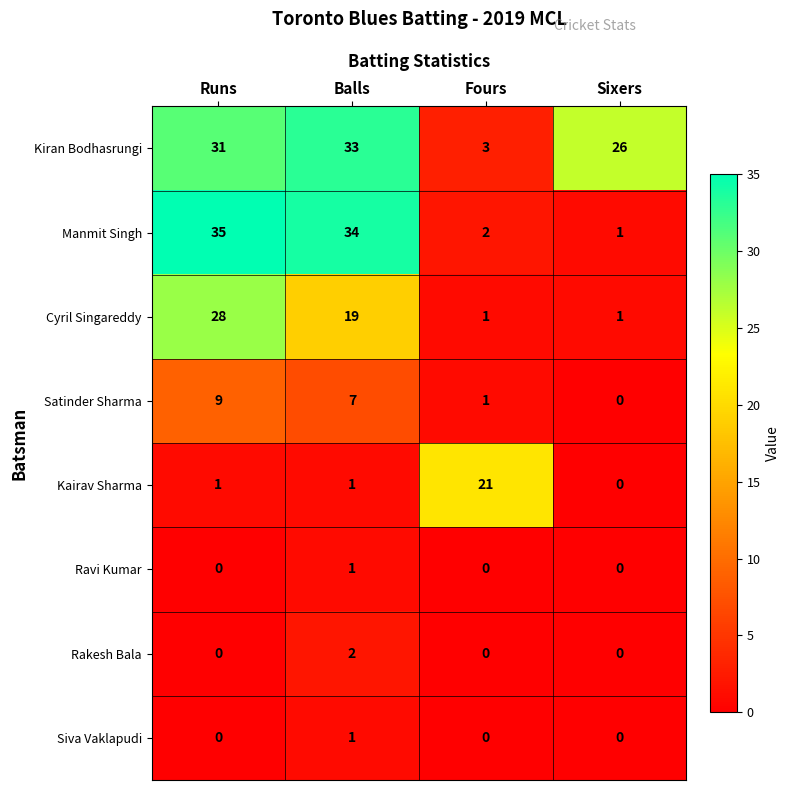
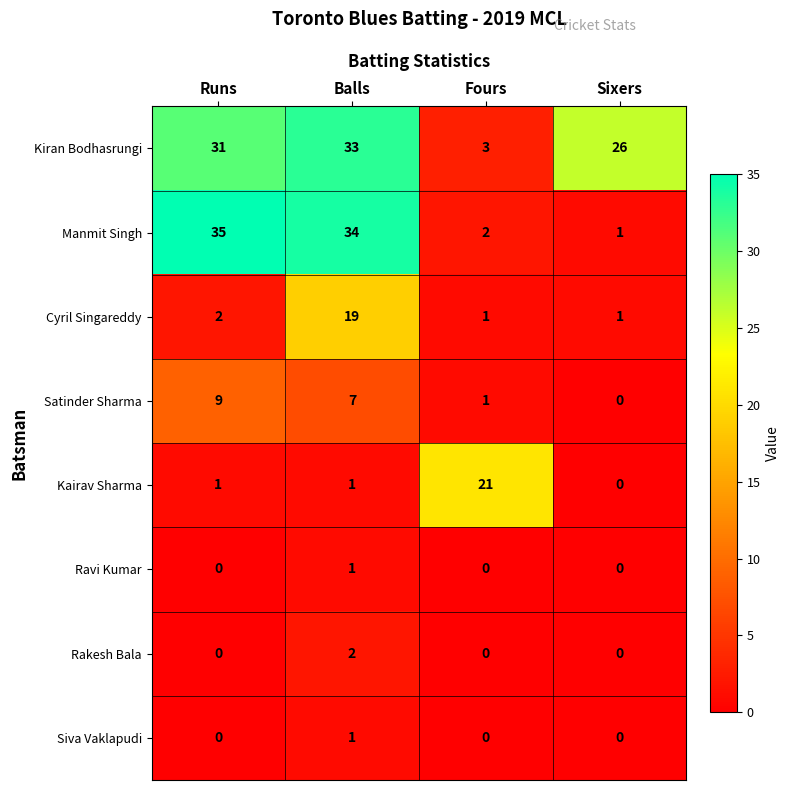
  {
    "Kiran Bodhasrungi": {
      "Runs": 31,
      "Balls": 33,
      "Fours": 3,
      "Sixers": 26
    },
    "Manmit Singh": {
      "Runs": 35,
      "Balls": 34,
      "Fours": 2,
      "Sixers": 1
    },
    "Cyril Singareddy": {
-     "Runs": 28,
+     "Runs": 2,
      "Balls": 19,
      "Fours": 1,
      "Sixers": 1
    },
    "Satinder Sharma": {
      "Runs": 9,
      "Balls": 7,
      "Fours": 1,
      "Sixers": 0
    },
    "Kairav Sharma": {
      "Runs": 1,
      "Balls": 1,
      "Fours": 21,
      "Sixers": 0
    },
    "Ravi Kumar": {
      "Runs": 0,
      "Balls": 1,
      "Fours": 0,
      "Sixers": 0
    },
    "Rakesh Bala": {
      "Runs": 0,
      "Balls": 2,
      "Fours": 0,
      "Sixers": 0
    },
    "Siva Vaklapudi": {
      "Runs": 0,
      "Balls": 1,
      "Fours": 0,
      "Sixers": 0
    }
  }
